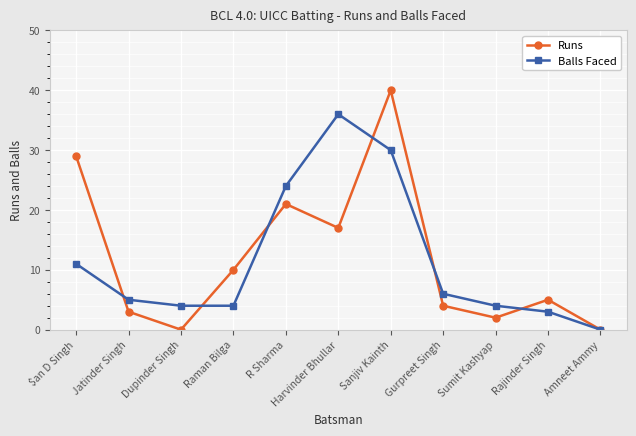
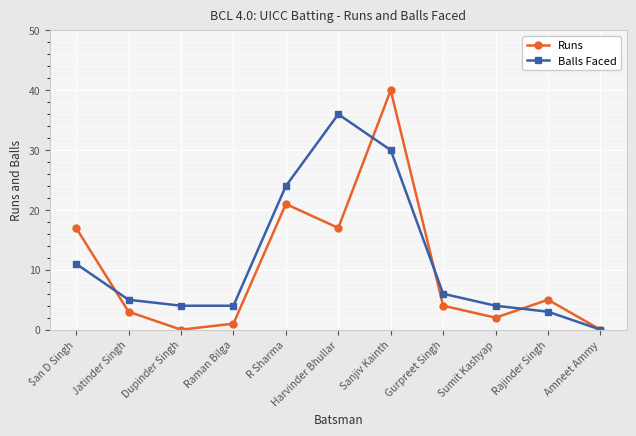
  {
    "Runs": {
-     "$an D Singh": 29,
+     "$an D Singh": 17,
      "Jatinder Singh": 3,
      "Dupinder Singh": 0,
-     "Raman Bilga": 10,
+     "Raman Bilga": 1,
      "R Sharma": 21,
      "Harvinder Bhullar": 17,
      "Sanjiv Kainth": 40,
      "Gurpreet Singh": 4,
      "Sumit Kashyap": 2,
      "Rajinder Singh": 5
    },
    "Balls Faced": {
      "$an D Singh": 11,
      "Jatinder Singh": 5,
      "Dupinder Singh": 4,
      "Raman Bilga": 4,
      "R Sharma": 24,
      "Harvinder Bhullar": 36,
      "Sanjiv Kainth": 30,
      "Gurpreet Singh": 6,
      "Sumit Kashyap": 4,
      "Rajinder Singh": 3
    }
  }
